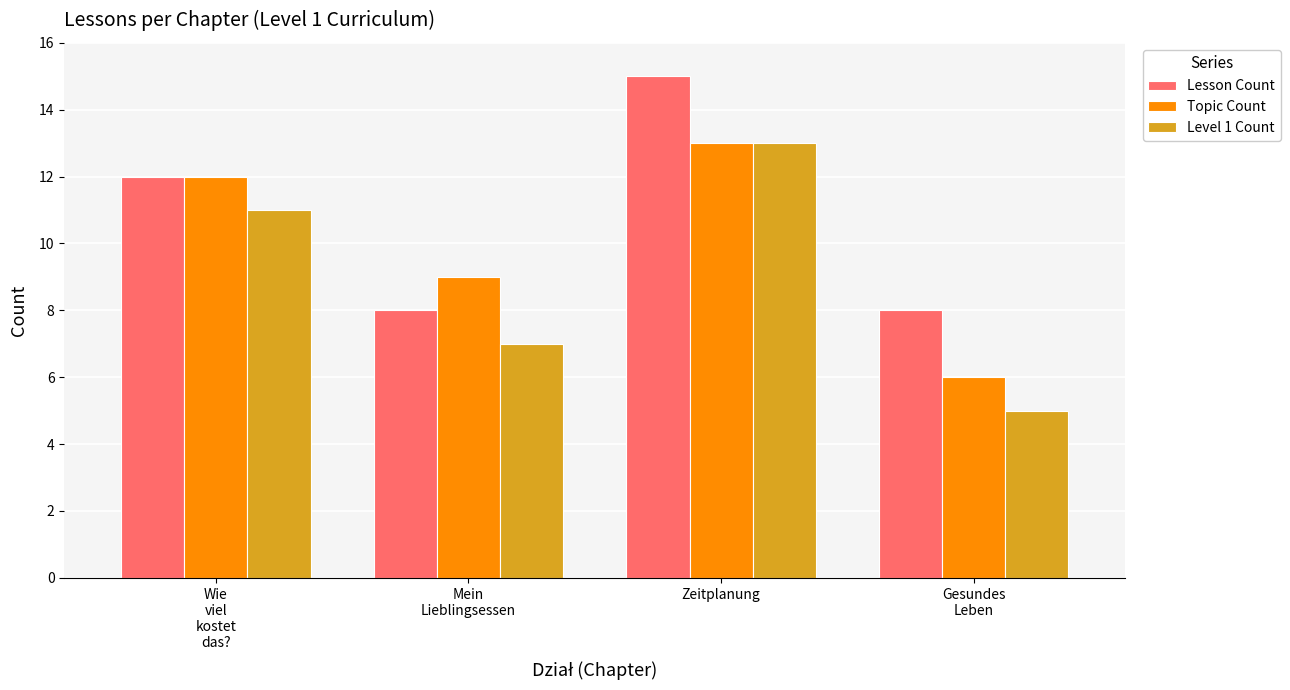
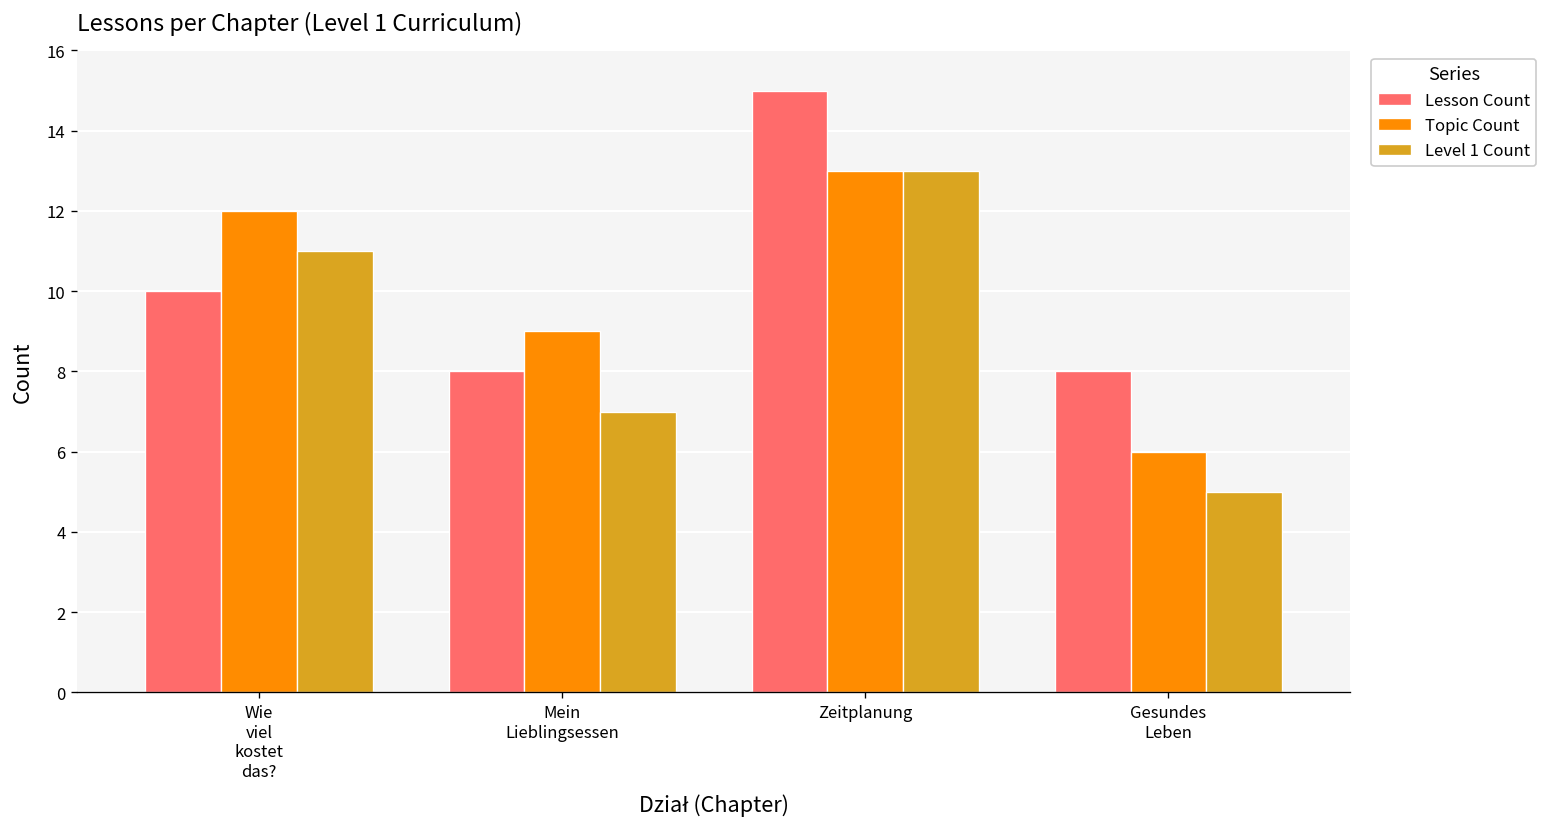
  {
    "Lesson Count": {
-     "Wie viel kostet das?": 12,
+     "Wie viel kostet das?": 10,
      "Mein Lieblingsessen": 8,
      "Zeitplanung": 15,
      "Gesundes Leben": 8
    }
  }
